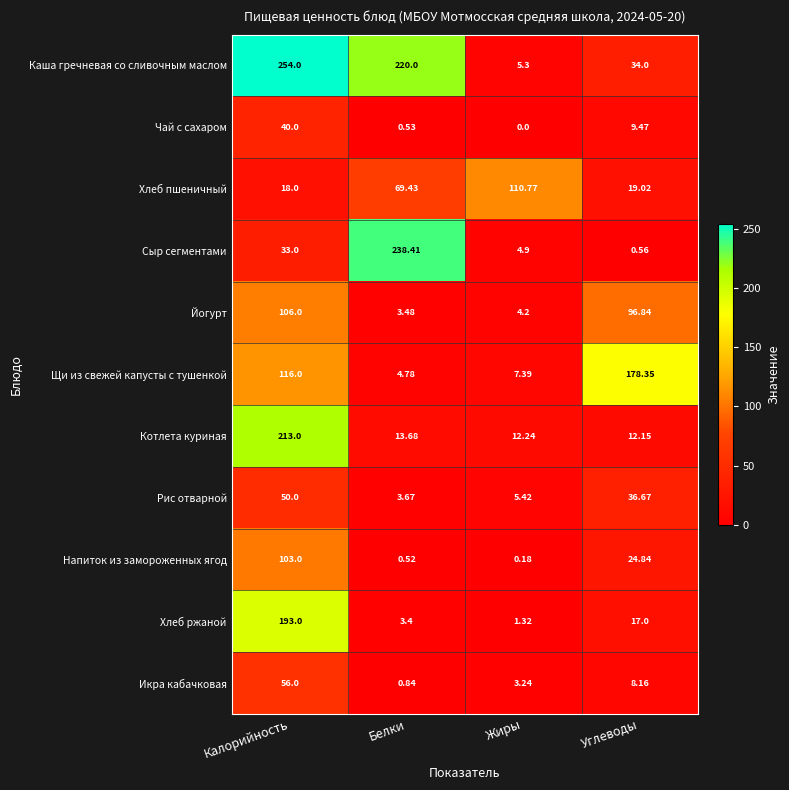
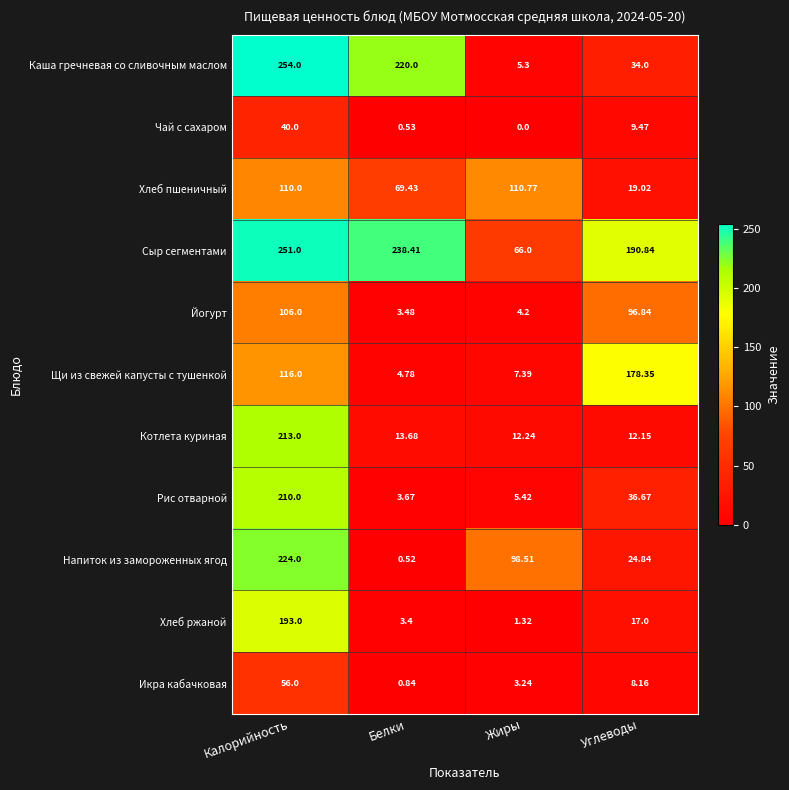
  {
    "Каша гречневая со сливочным маслом": {
      "Калорийность": 254.0,
      "Белки": 220.0,
      "Жиры": 5.3,
      "Углеводы": 34.0
    },
    "Чай с сахаром": {
      "Калорийность": 40.0,
      "Белки": 0.53,
      "Жиры": 0.0,
      "Углеводы": 9.47
    },
    "Хлеб пшеничный": {
-     "Калорийность": 18.0,
+     "Калорийность": 110.0,
      "Белки": 69.43,
      "Жиры": 110.77,
      "Углеводы": 19.02
    },
    "Сыр сегментами": {
-     "Калорийность": 33.0,
+     "Калорийность": 251.0,
      "Белки": 238.41,
-     "Жиры": 4.9,
-     "Углеводы": 0.56
+     "Жиры": 66.0,
+     "Углеводы": 190.84
    },
    "Йогурт": {
      "Калорийность": 106.0,
      "Белки": 3.48,
      "Жиры": 4.2,
      "Углеводы": 96.84
    },
    "Щи из свежей капусты с тушенкой": {
      "Калорийность": 116.0,
      "Белки": 4.78,
      "Жиры": 7.39,
      "Углеводы": 178.35
    },
    "Котлета куриная": {
      "Калорийность": 213.0,
      "Белки": 13.68,
      "Жиры": 12.24,
      "Углеводы": 12.15
    },
    "Рис отварной": {
-     "Калорийность": 50.0,
+     "Калорийность": 210.0,
      "Белки": 3.67,
      "Жиры": 5.42,
      "Углеводы": 36.67
    },
    "Напиток из замороженных ягод": {
-     "Калорийность": 103.0,
+     "Калорийность": 224.0,
      "Белки": 0.52,
-     "Жиры": 0.18,
+     "Жиры": 98.51,
      "Углеводы": 24.84
    },
    "Хлеб ржаной": {
      "Калорийность": 193.0,
      "Белки": 3.4,
      "Жиры": 1.32,
      "Углеводы": 17.0
    },
    "Икра кабачковая": {
      "Калорийность": 56.0,
      "Белки": 0.84,
      "Жиры": 3.24,
      "Углеводы": 8.16
    }
  }
